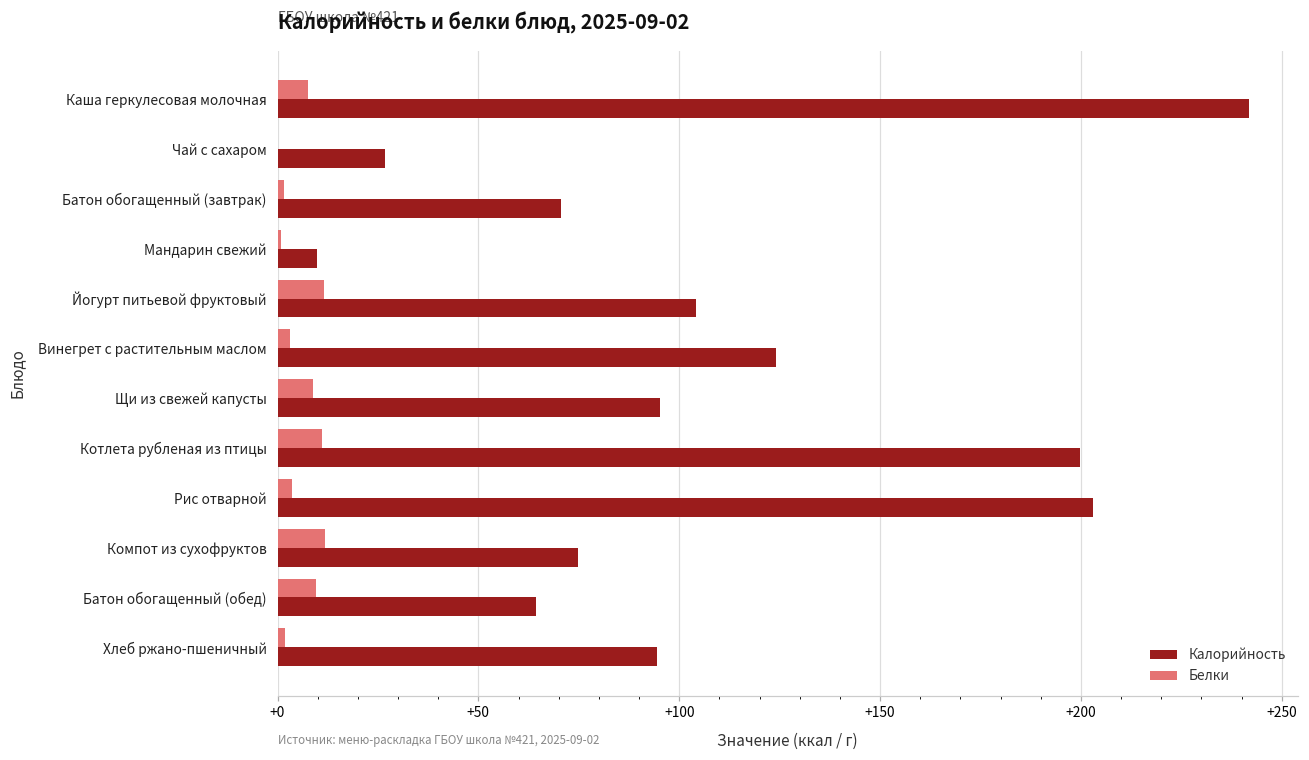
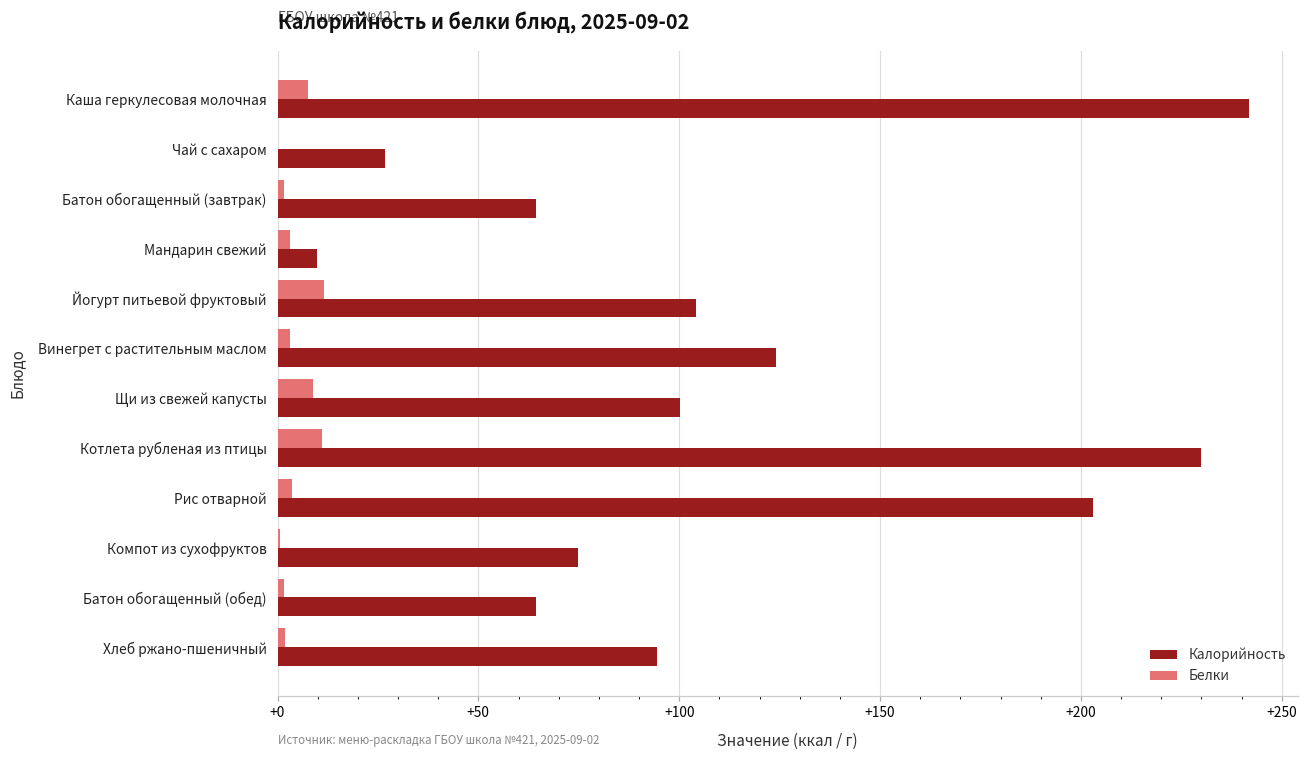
  {
    "Калорийность": {
      "Каша геркулесовая молочная": "+242",
      "Чай с сахаром": "+27",
-     "Батон обогащенный (завтрак)": "+71",
+     "Батон обогащенный (завтрак)": "+64",
      "Мандарин свежий": "+10",
      "Йогурт питьевой фруктовый": "+104",
      "Винегрет с растительным маслом": "+124",
-     "Щи из свежей капусты": "+95",
-     "Котлета рубленая из птицы": "+200",
+     "Щи из свежей капусты": "+100",
+     "Котлета рубленая из птицы": "+230",
      "Рис отварной": "+203",
      "Компот из сухофруктов": "+75",
      "Батон обогащенный (обед)": "+64",
      "Хлеб ржано-пшеничный": "+94"
    },
    "Белки": {
      "Каша геркулесовая молочная": "+8",
      "Батон обогащенный (завтрак)": "+2",
-     "Мандарин свежий": "+1",
+     "Мандарин свежий": "+3",
      "Йогурт питьевой фруктовый": "+12",
      "Винегрет с растительным маслом": "+3",
      "Щи из свежей капусты": "+9",
      "Котлета рубленая из птицы": "+11",
      "Рис отварной": "+4",
-     "Компот из сухофруктов": "+12",
-     "Батон обогащенный (обед)": "+10",
+     "Компот из сухофруктов": "+1",
+     "Батон обогащенный (обед)": "+2",
      "Хлеб ржано-пшеничный": "+2"
    }
  }
